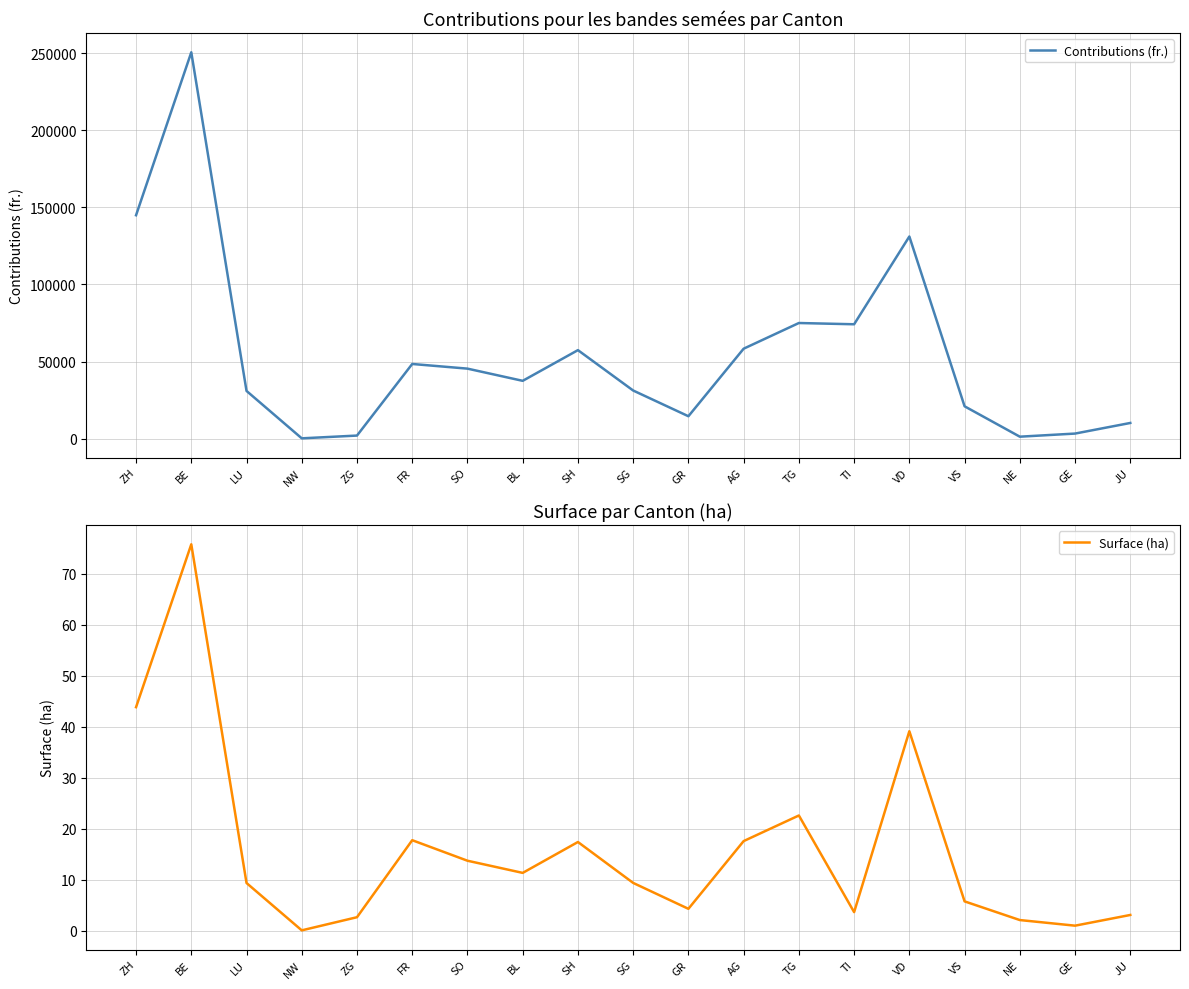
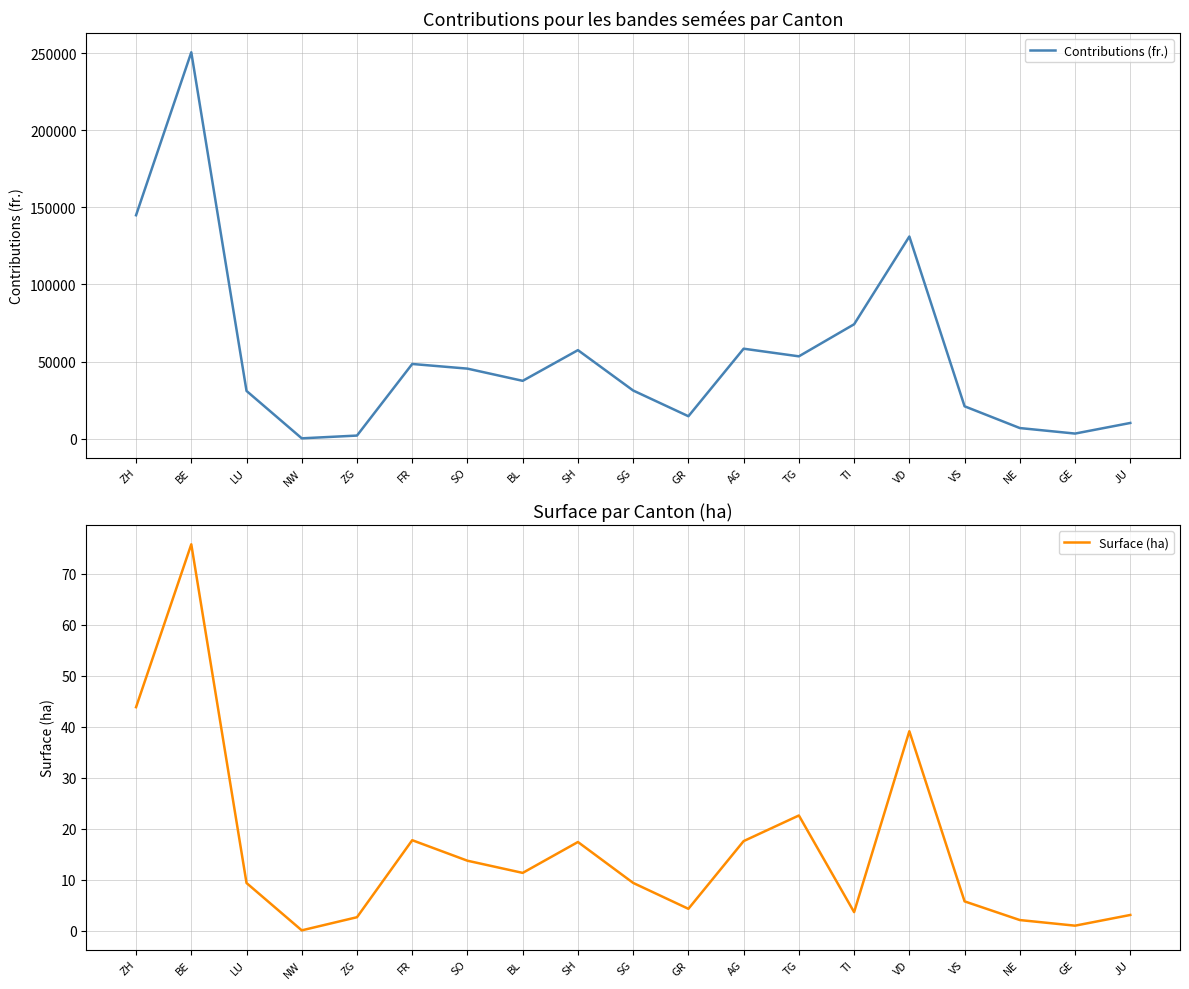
  {
    "Contributions pour les bandes semées par Canton": {
      "ZH": 145000,
      "BE": 250000,
      "LU": 31000,
      "NW": 0,
      "ZG": 2000,
      "FR": 48000,
      "SO": 45000,
      "BL": 38000,
      "SH": 57000,
      "SG": 31000,
      "GR": 15000,
      "AG": 58000,
-     "TG": 75000,
+     "TG": 53000,
      "TI": 74000,
      "VD": 131000,
      "VS": 21000,
-     "NE": 1000,
+     "NE": 7000,
      "GE": 3000,
      "JU": 10000
    },
    "Surface par Canton (ha)": {
      "ZH": 44,
      "BE": 76,
      "LU": 9,
      "NW": 0,
      "ZG": 3,
      "FR": 18,
      "SO": 14,
      "BL": 11,
      "SH": 17,
      "SG": 9,
      "GR": 4,
      "AG": 18,
      "TG": 23,
      "TI": 4,
      "VD": 39,
      "VS": 6,
      "NE": 2,
      "GE": 1,
      "JU": 3
    }
  }
